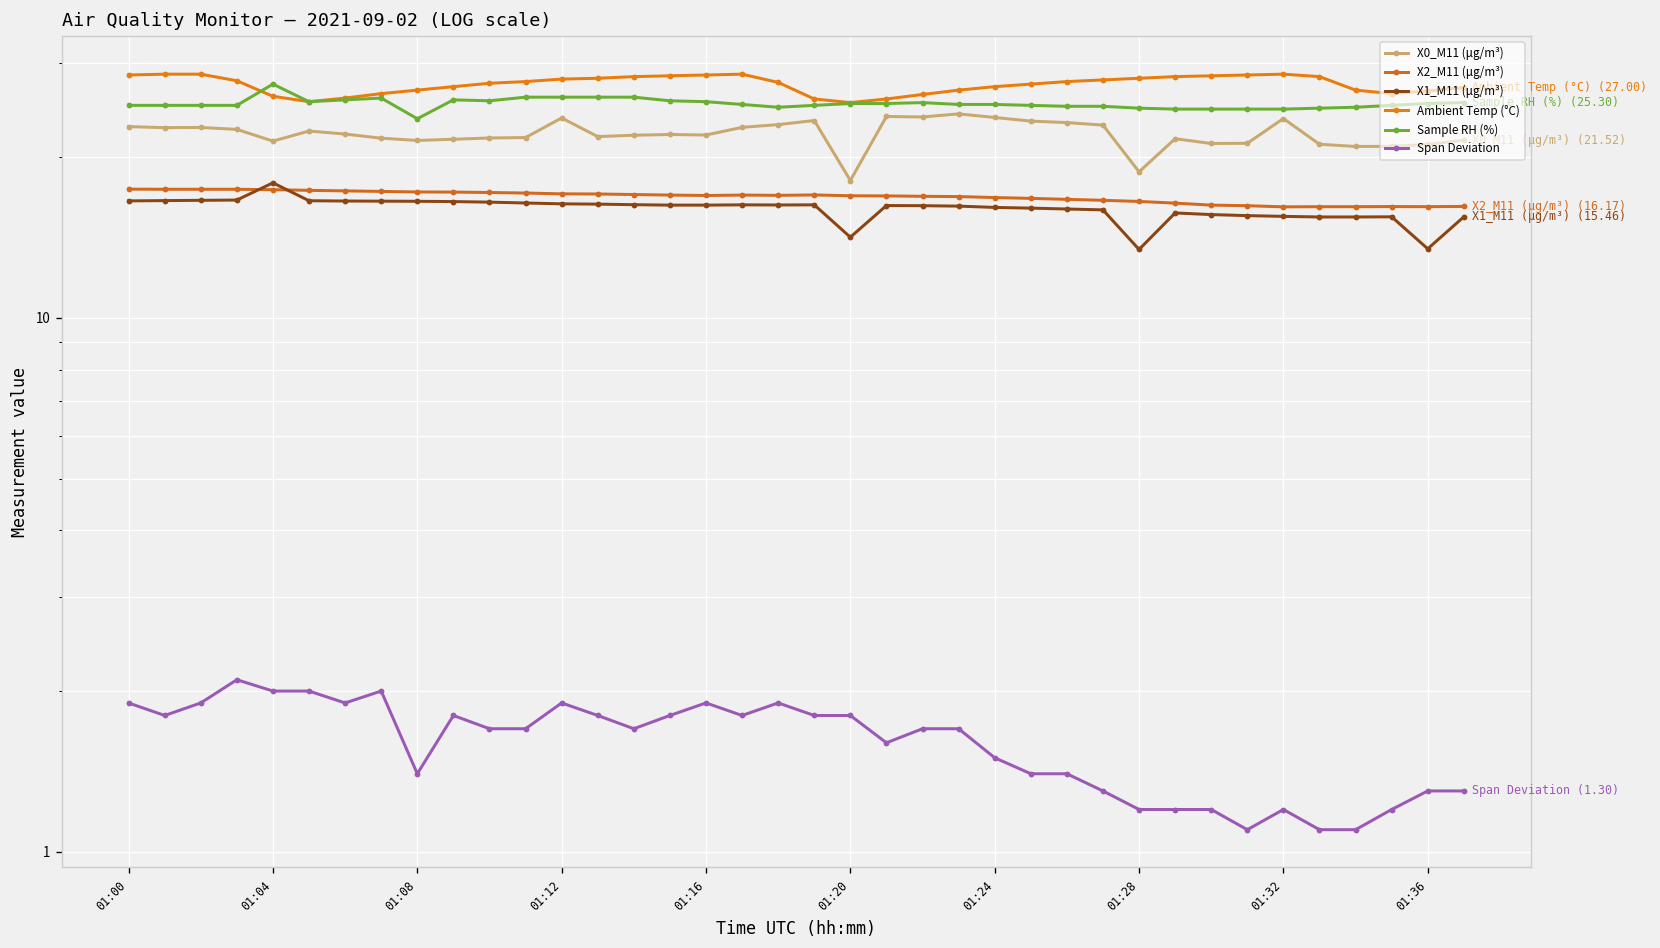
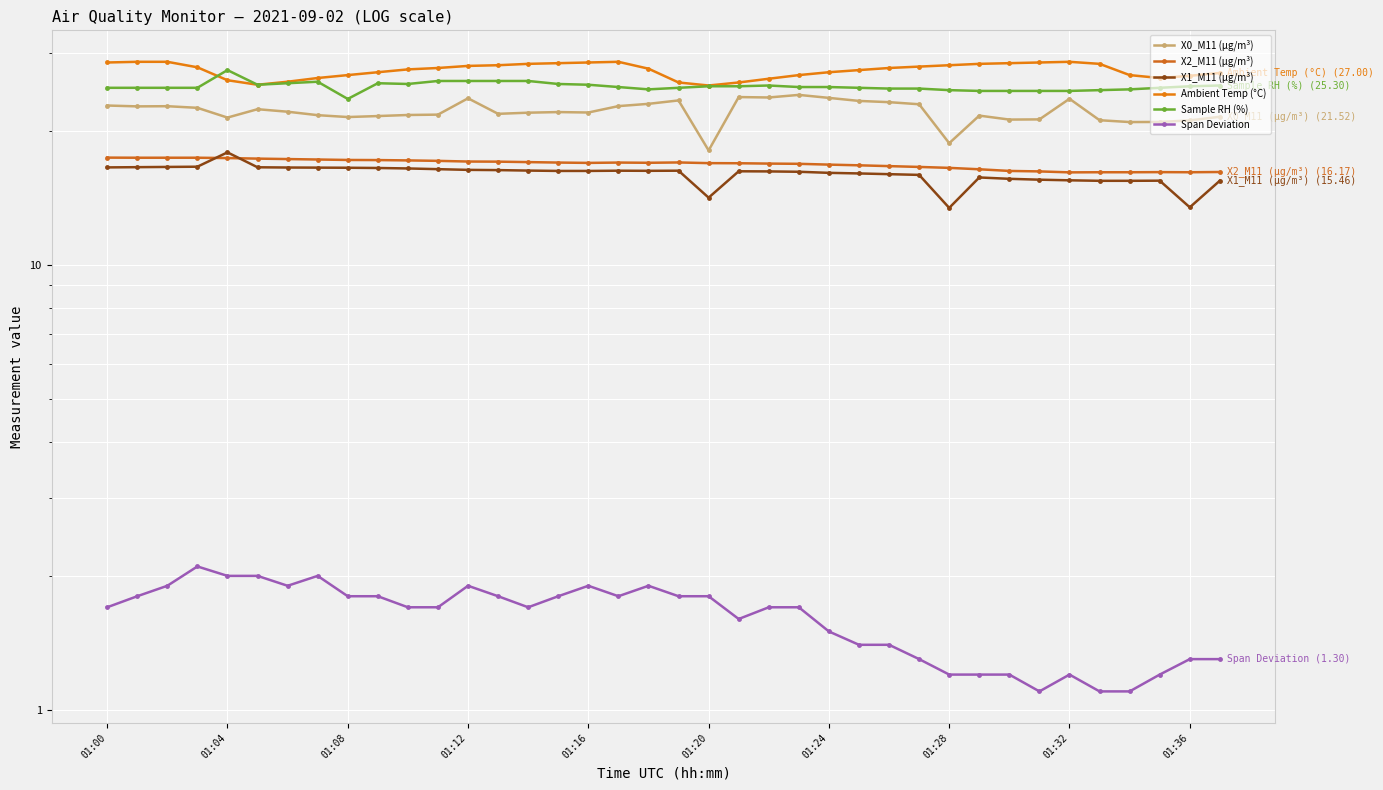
  {
    "X0_M11 (μg/m³)": {
      "01:00": 23,
      "01:04": 21,
      "01:08": 21,
      "01:12": 24,
      "01:16": 22,
      "01:20": 18.1,
      "01:24": 24,
      "01:28": 18.8,
      "01:32": 24
    },
    "X1_M11 (μg/m³)": {
      "01:00": 16.6,
      "01:04": 17.9,
      "01:08": 16.5,
      "01:12": 16.4,
      "01:16": 16.3,
      "01:20": 14.2,
      "01:24": 16.1,
      "01:28": 13.4,
      "01:32": 15.5,
      "01:36": 13.5
    },
    "Sample RH (%)": {
      "01:00": 25,
      "01:04": 27,
      "01:08": 24,
      "01:12": 26,
      "01:16": 25,
      "01:24": 25,
      "01:28": 25,
      "01:32": 25
    },
    "Span Deviation": {
-     "01:00": 1.9,
+     "01:00": 1.7,
      "01:04": 2.0,
-     "01:08": 1.4,
+     "01:08": 1.8,
      "01:12": 1.9,
      "01:16": 1.9,
      "01:20": 1.8,
      "01:24": 1.5,
      "01:28": 1.2,
      "01:32": 1.2,
      "01:36": 1.3
    }
  }
